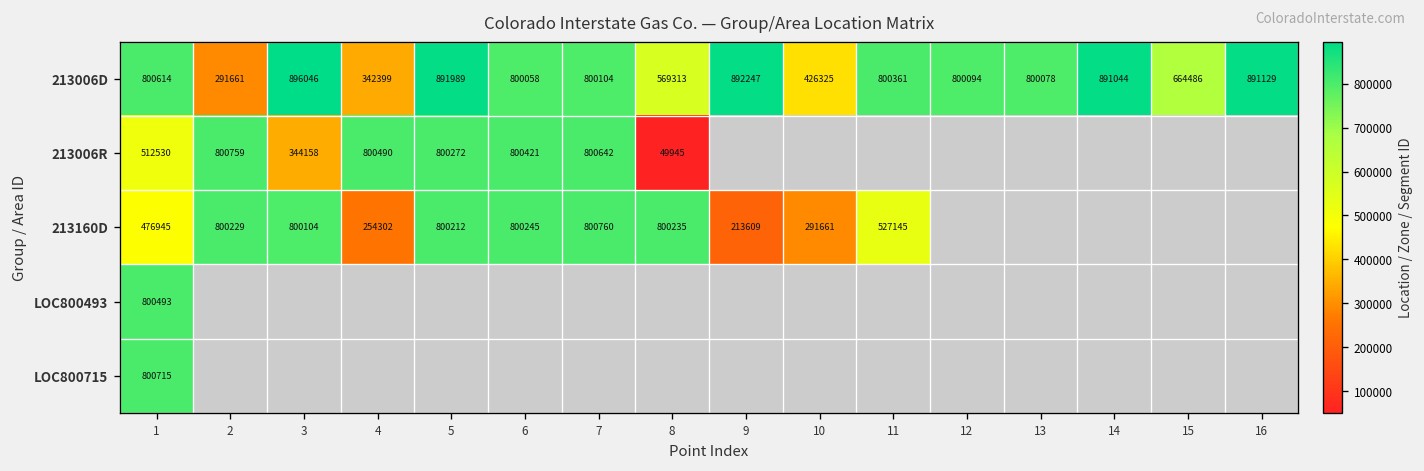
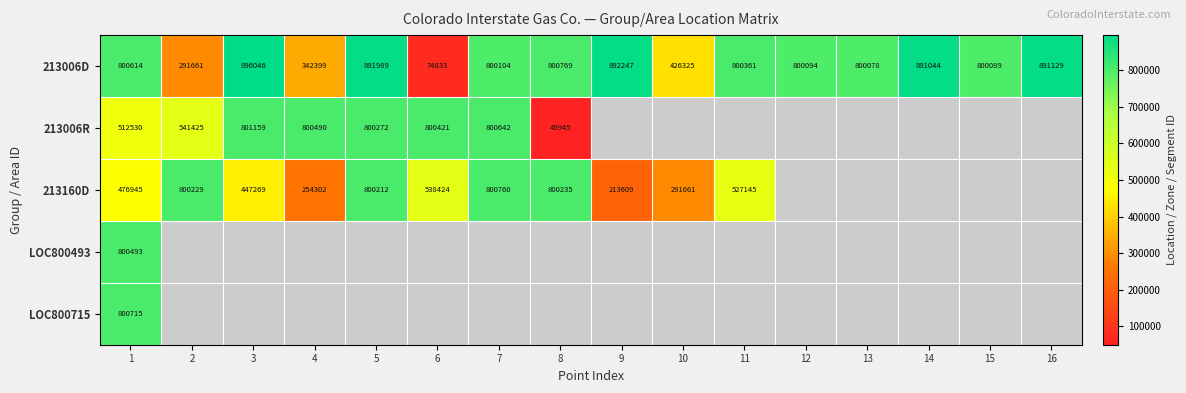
  {
    "213006D": {
      "1": 800614,
      "2": 291661,
      "3": 896046,
      "4": 342399,
      "5": 891989,
-     "6": 800058,
+     "6": 74833,
      "7": 800104,
-     "8": 569313,
+     "8": 800769,
      "9": 892247,
      "10": 426325,
      "11": 800361,
      "12": 800094,
      "13": 800078,
      "14": 891044,
-     "15": 664486,
+     "15": 800089,
      "16": 891129
    },
    "213006R": {
      "1": 512530,
-     "2": 800759,
-     "3": 344158,
+     "2": 541425,
+     "3": 801159,
      "4": 800490,
      "5": 800272,
      "6": 800421,
      "7": 800642,
      "8": 49945
    },
    "213160D": {
      "1": 476945,
      "2": 800229,
-     "3": 800104,
+     "3": 447269,
      "4": 254302,
      "5": 800212,
-     "6": 800245,
+     "6": 538424,
      "7": 800760,
      "8": 800235,
      "9": 213609,
      "10": 291661,
      "11": 527145
    },
    "LOC800493": {
      "1": 800493
    },
    "LOC800715": {
      "1": 800715
    }
  }
